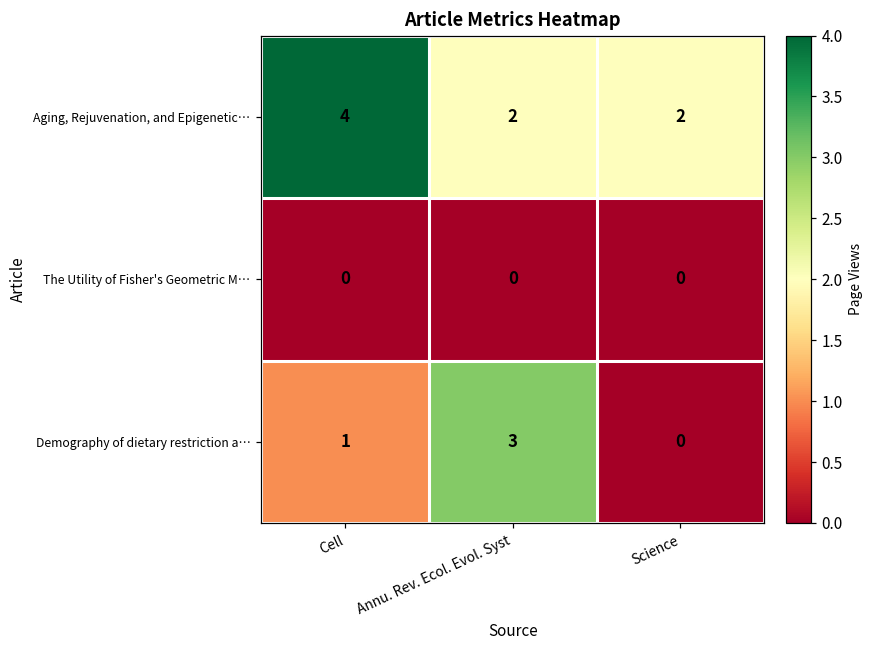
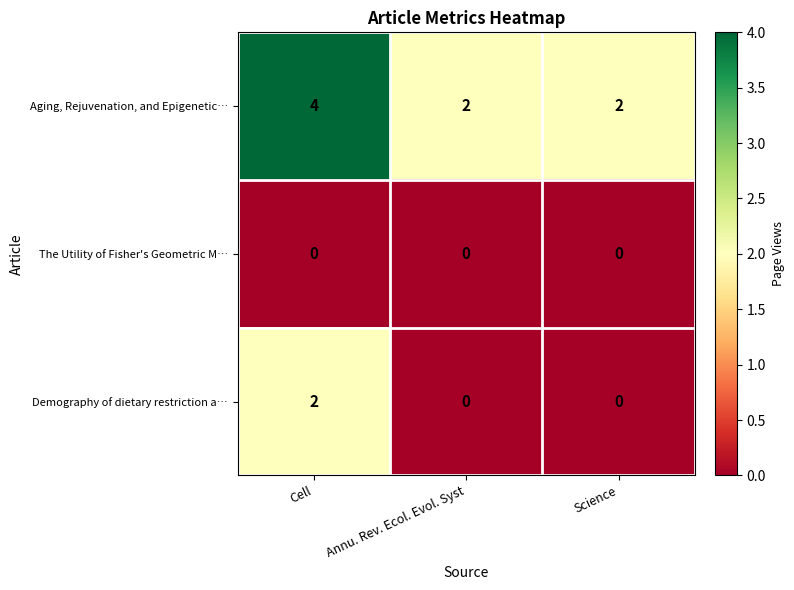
  {
    "Aging, Rejuvenation, and Epigenetic…": {
      "Cell": 4,
      "Annu. Rev. Ecol. Evol. Syst": 2,
      "Science": 2
    },
    "The Utility of Fisher's Geometric M…": {
      "Cell": 0,
      "Annu. Rev. Ecol. Evol. Syst": 0,
      "Science": 0
    },
    "Demography of dietary restriction a…": {
-     "Cell": 1,
-     "Annu. Rev. Ecol. Evol. Syst": 3,
+     "Cell": 2,
+     "Annu. Rev. Ecol. Evol. Syst": 0,
      "Science": 0
    }
  }
